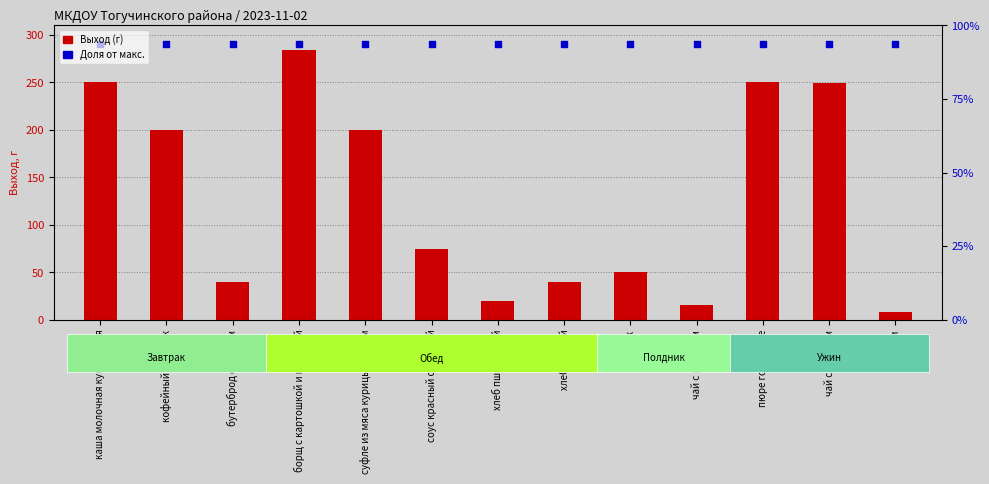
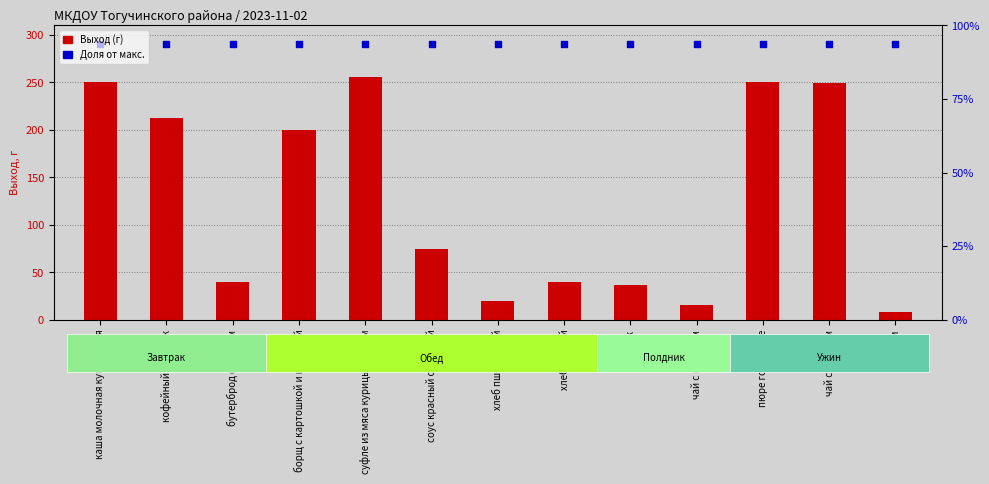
  {
    "Выход (г)": {
      "каша молочная кукурузная": 250,
-     "кофейный напиток": 200,
+     "кофейный напиток": 210,
      "бутерброд с маслом": 40,
-     "борщ с картошкой и капустой": 280,
-     "суфле из мяса курицы с рисом": 200,
+     "борщ с картошкой и капустой": 200,
+     "суфле из мяса курицы с рисом": 260,
      "соус красный основной": 80,
      "хлеб пшеничный": 20,
      "хлеб ржаной": 40,
-     "пряник": 50,
+     "пряник": 40,
      "чай с молоком": 20,
      "пюре гороховое": 250,
      "чай с сахаром": 250,
      "гренки": 10
    }
  }
